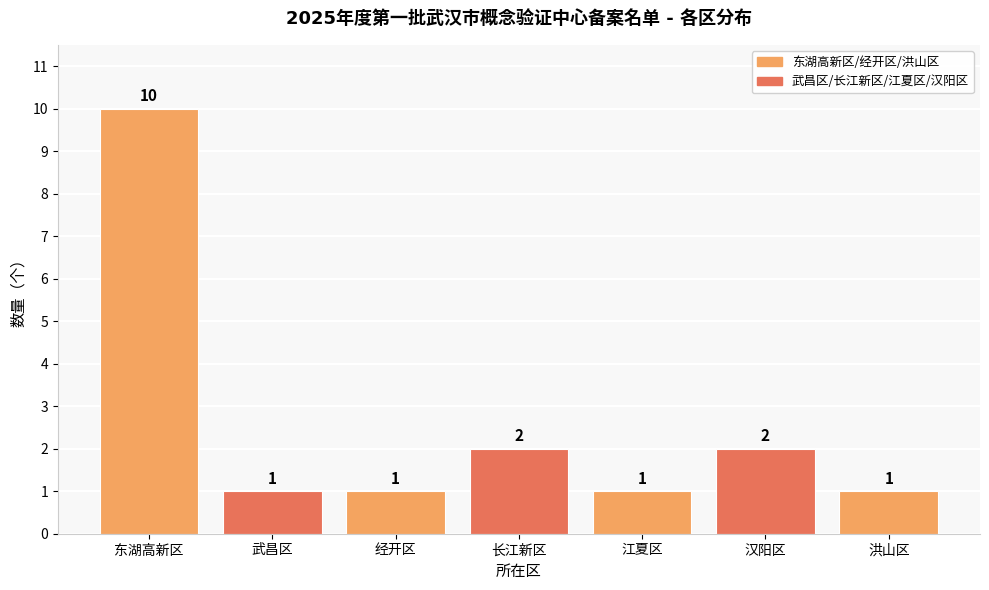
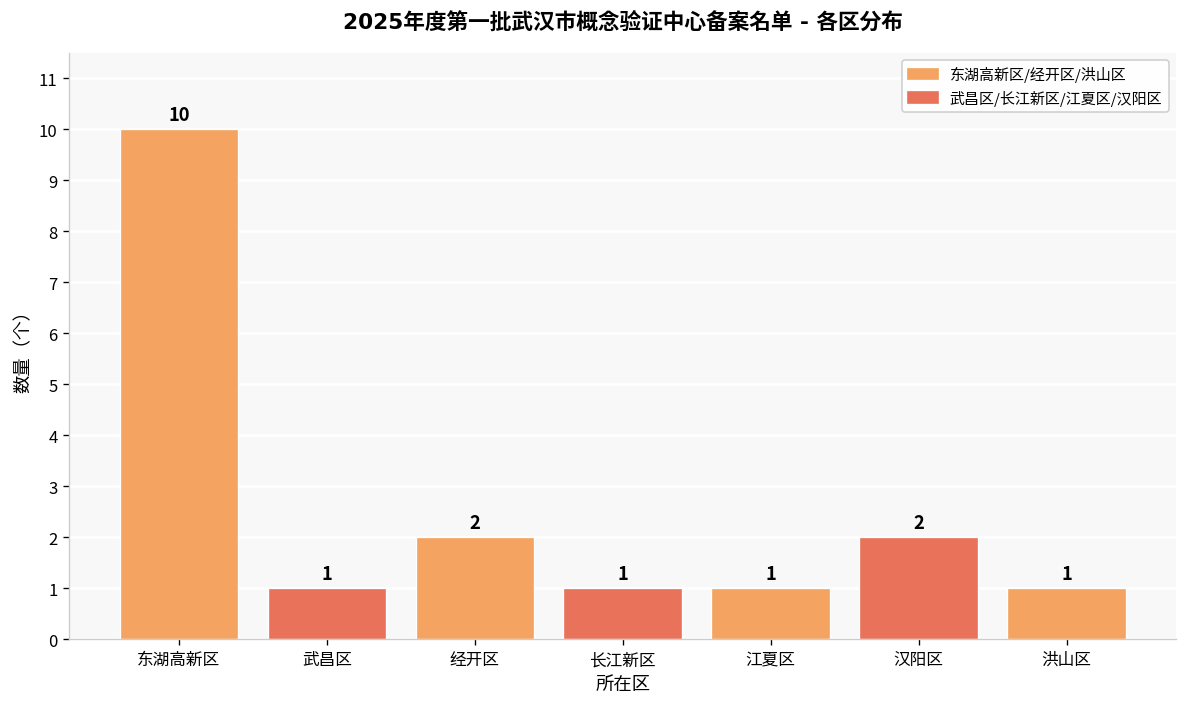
  {
    "东湖高新区": 10,
    "武昌区": 1,
-   "经开区": 1,
-   "长江新区": 2,
+   "经开区": 2,
+   "长江新区": 1,
    "江夏区": 1,
    "汉阳区": 2,
    "洪山区": 1
  }
